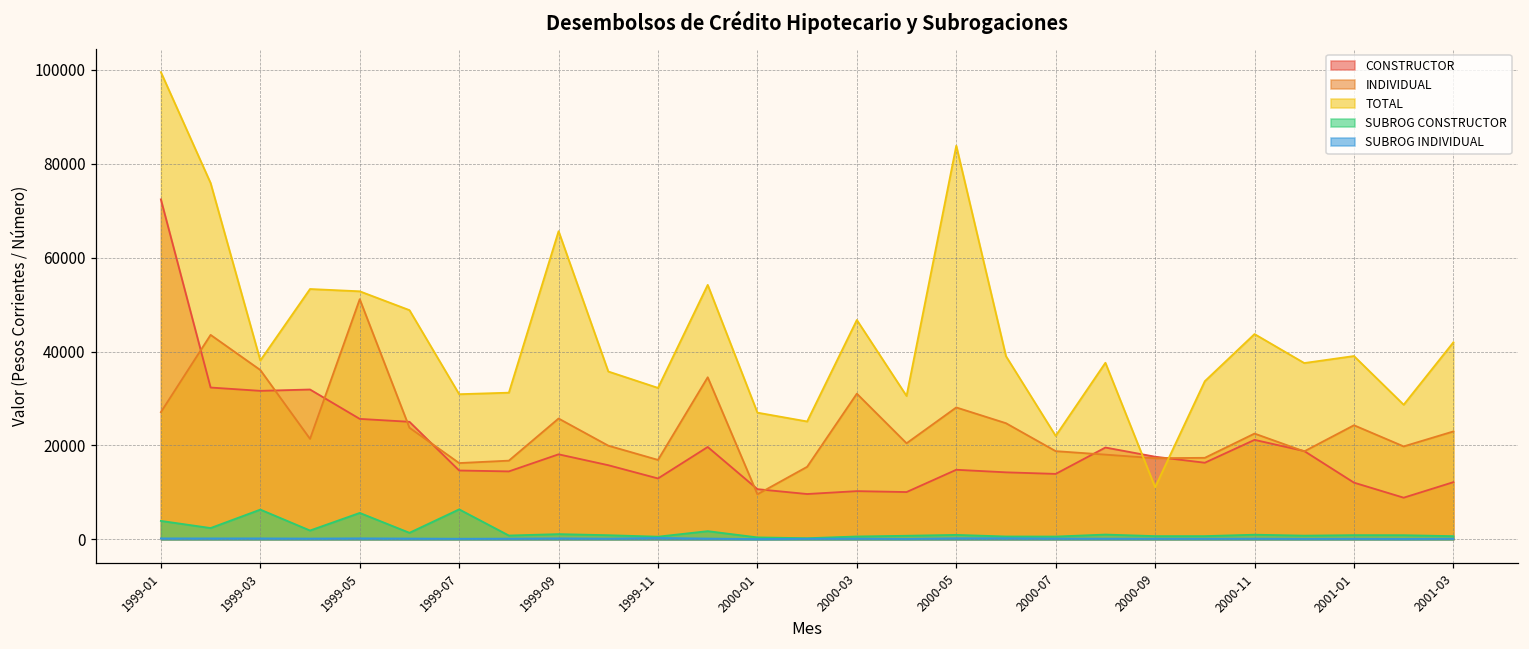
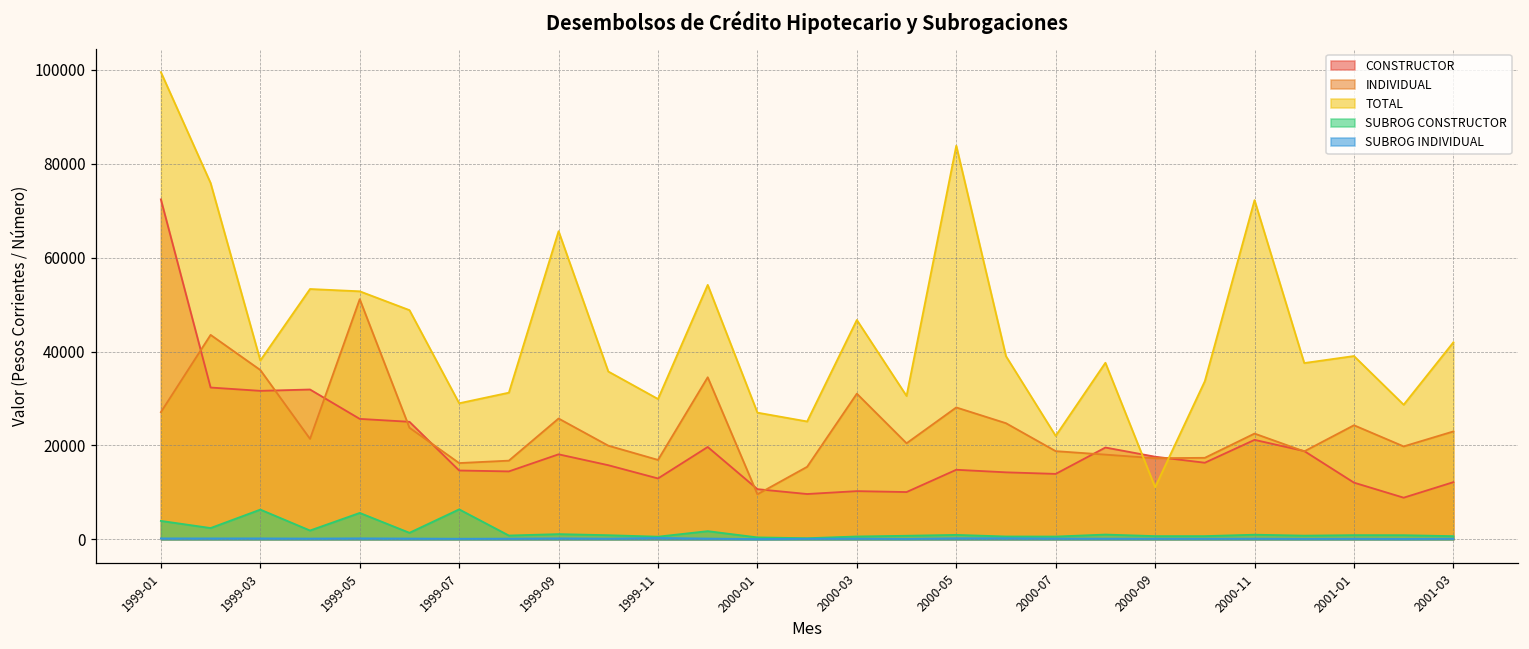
  {
    "TOTAL": {
      "1999-01": 100000,
      "1999-03": 38000,
      "1999-05": 53000,
-     "1999-07": 31000,
+     "1999-07": 29000,
      "1999-09": 66000,
-     "1999-11": 32000,
+     "1999-11": 30000,
      "2000-01": 27000,
      "2000-03": 47000,
      "2000-05": 84000,
      "2000-07": 22000,
      "2000-09": 11000,
-     "2000-11": 44000,
+     "2000-11": 72000,
      "2001-01": 39000,
      "2001-03": 42000
    },
    "SUBROG CONSTRUCTOR": {
      "1999-01": 4000,
      "1999-03": 6000,
      "1999-05": 6000,
      "1999-07": 6000,
      "1999-09": 1000,
      "2000-05": 1000,
      "2000-11": 1000,
      "2001-01": 1000
    },
    "SUBROG INDIVIDUAL": {
      "1999-01": 0,
      "1999-03": 0,
      "1999-05": 0,
      "1999-07": 0,
      "1999-09": 0,
      "2000-05": 0,
      "2000-11": 0,
      "2001-01": 0
    }
  }
